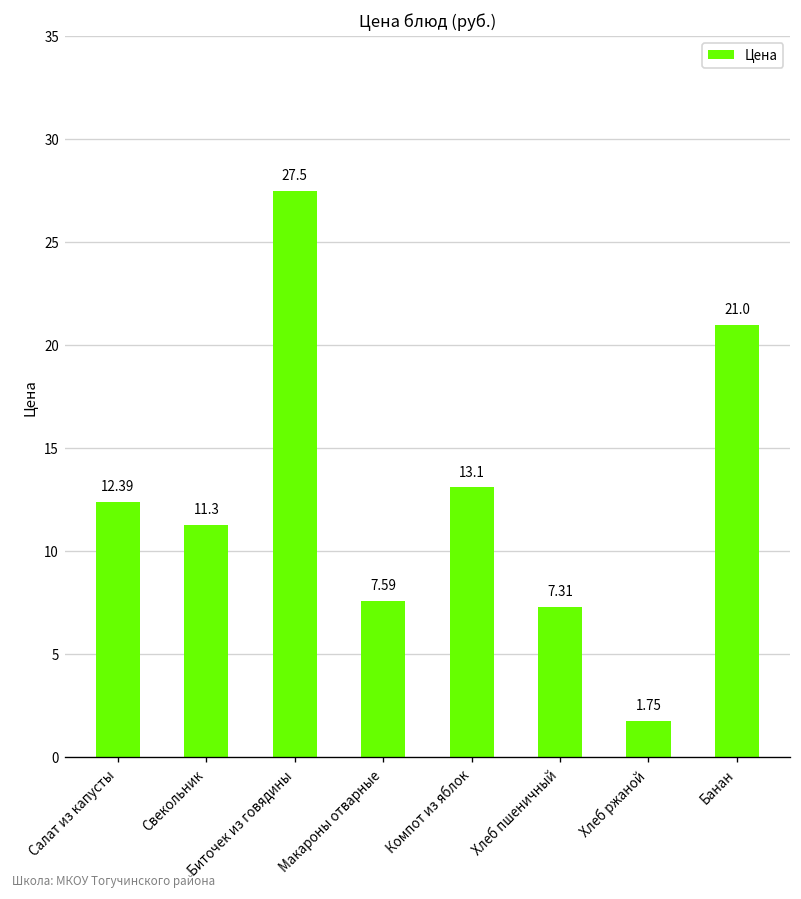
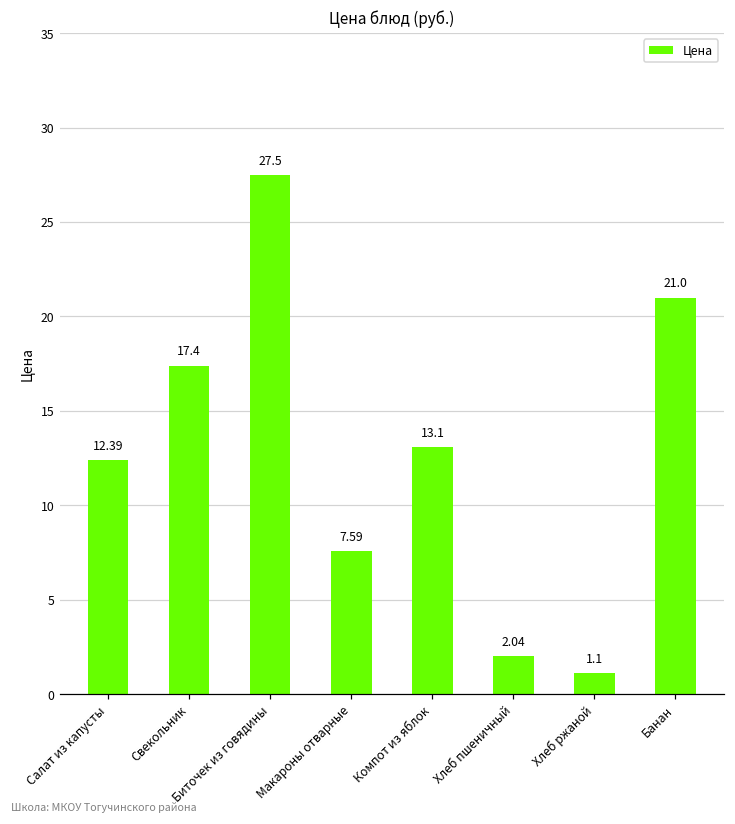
  {
    "Салат из капусты": 12.39,
-   "Свекольник": 11.3,
+   "Свекольник": 17.4,
    "Биточек из говядины": 27.5,
    "Макароны отварные": 7.59,
    "Компот из яблок": 13.1,
-   "Хлеб пшеничный": 7.31,
-   "Хлеб ржаной": 1.75,
+   "Хлеб пшеничный": 2.04,
+   "Хлеб ржаной": 1.1,
    "Банан": 21.0
  }
